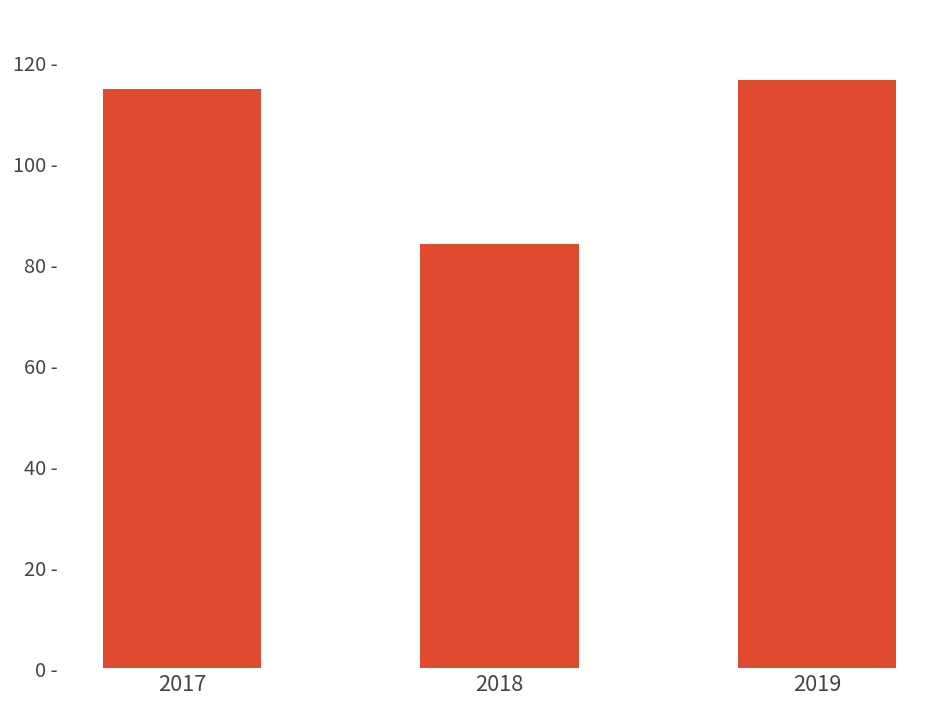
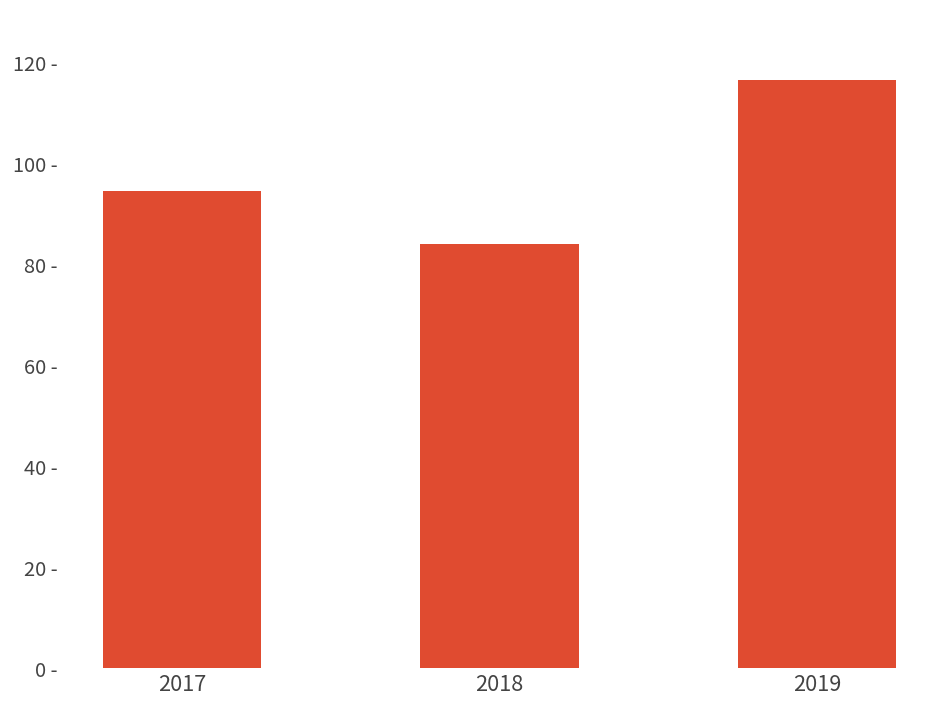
  {
-   "2017": "115 -",
+   "2017": "94 -",
    "2018": "84 -",
    "2019": "116 -"
  }
